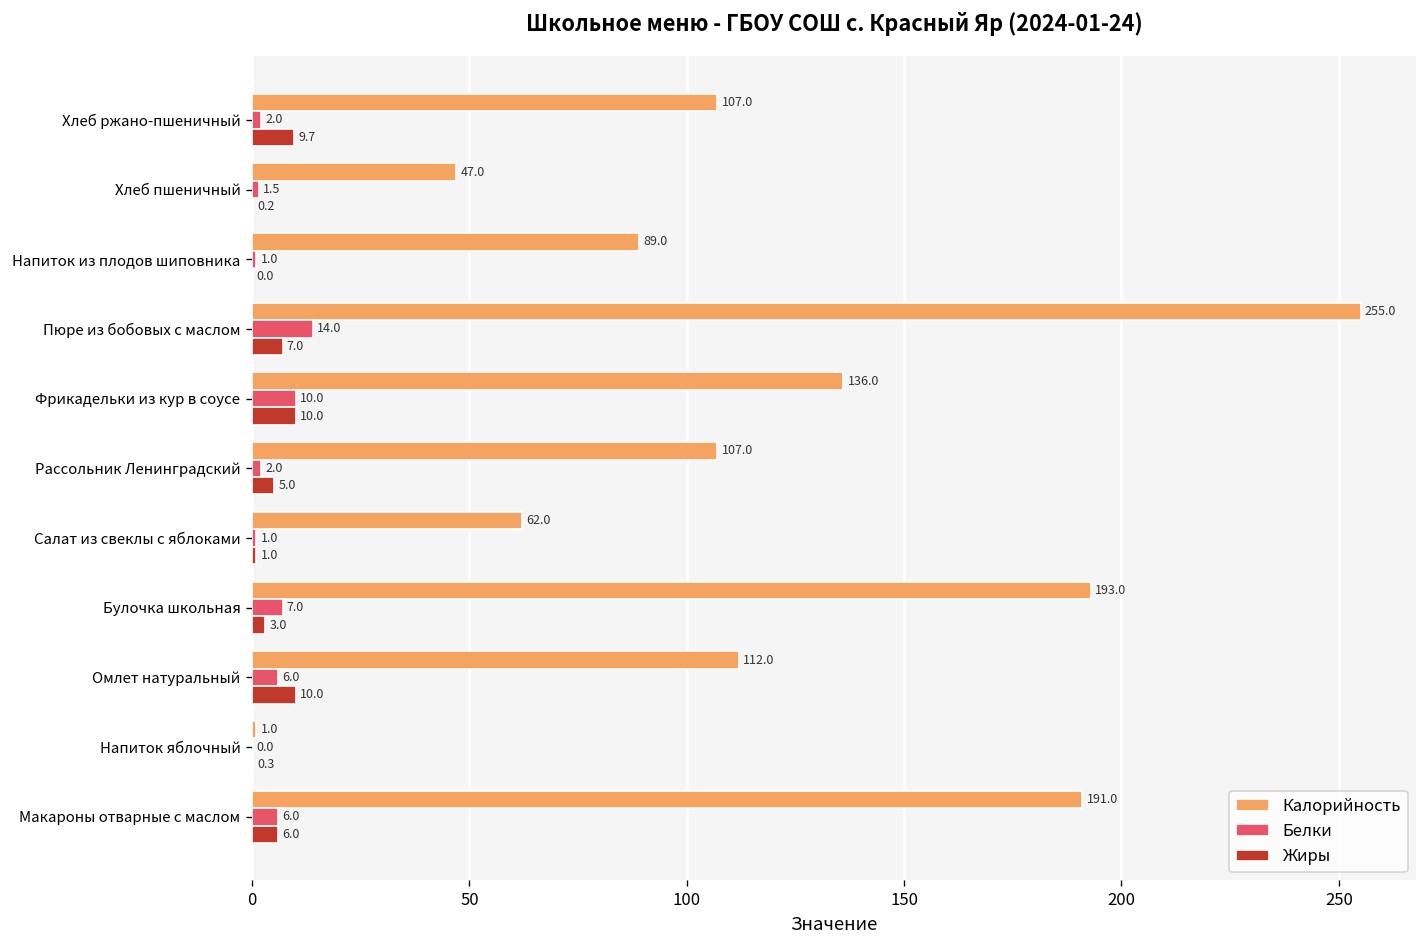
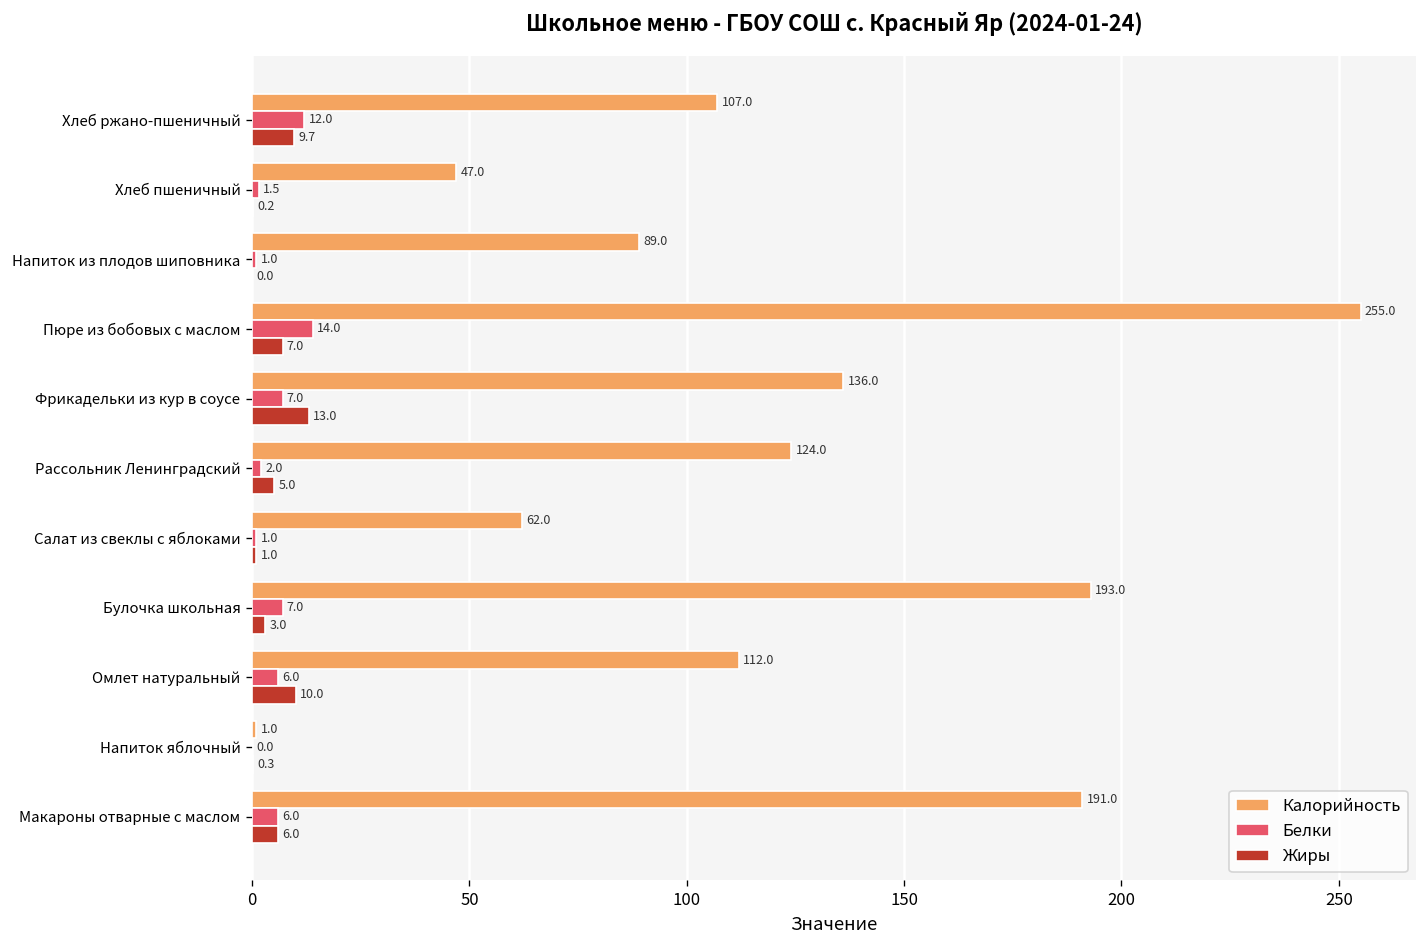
  {
    "Калорийность": {
      "Хлеб ржано-пшеничный": 107.0,
      "Хлеб пшеничный": 47.0,
      "Напиток из плодов шиповника": 89.0,
      "Пюре из бобовых с маслом": 255.0,
      "Фрикадельки из кур в соусе": 136.0,
-     "Рассольник Ленинградский": 107.0,
+     "Рассольник Ленинградский": 124.0,
      "Салат из свеклы с яблоками": 62.0,
      "Булочка школьная": 193.0,
      "Омлет натуральный": 112.0,
      "Напиток яблочный": 1.0,
      "Макароны отварные с маслом": 191.0
    },
    "Белки": {
-     "Хлеб ржано-пшеничный": 2.0,
+     "Хлеб ржано-пшеничный": 12.0,
      "Хлеб пшеничный": 1.5,
      "Напиток из плодов шиповника": 1.0,
      "Пюре из бобовых с маслом": 14.0,
-     "Фрикадельки из кур в соусе": 10.0,
+     "Фрикадельки из кур в соусе": 7.0,
      "Рассольник Ленинградский": 2.0,
      "Салат из свеклы с яблоками": 1.0,
      "Булочка школьная": 7.0,
      "Омлет натуральный": 6.0,
      "Напиток яблочный": 0.0,
      "Макароны отварные с маслом": 6.0
    },
    "Жиры": {
      "Хлеб ржано-пшеничный": 9.7,
      "Хлеб пшеничный": 0.2,
      "Напиток из плодов шиповника": 0.0,
      "Пюре из бобовых с маслом": 7.0,
-     "Фрикадельки из кур в соусе": 10.0,
+     "Фрикадельки из кур в соусе": 13.0,
      "Рассольник Ленинградский": 5.0,
      "Салат из свеклы с яблоками": 1.0,
      "Булочка школьная": 3.0,
      "Омлет натуральный": 10.0,
      "Напиток яблочный": 0.3,
      "Макароны отварные с маслом": 6.0
    }
  }
